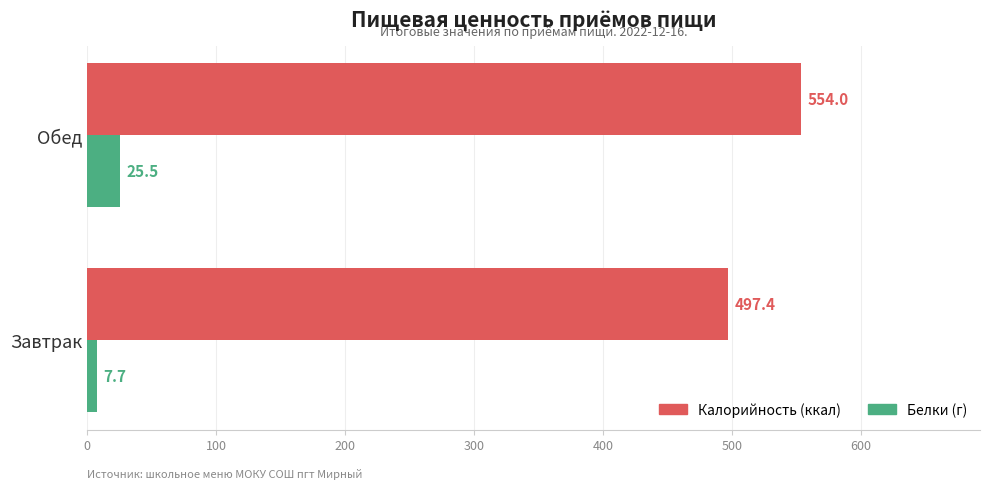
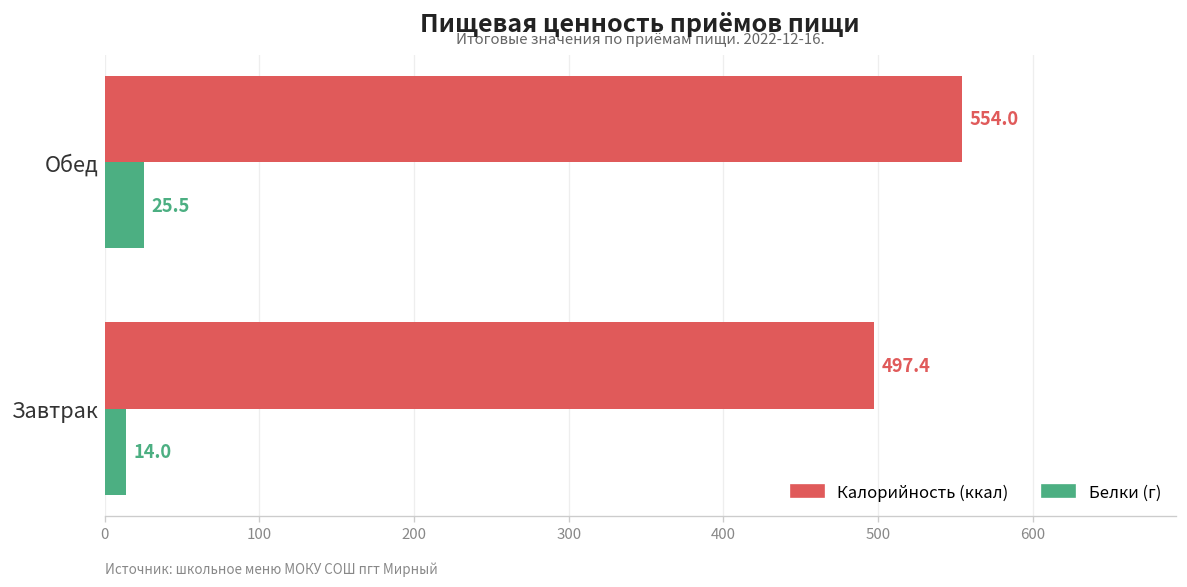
  {
    "Калорийность (ккал)": {
      "Обед": 554.0,
      "Завтрак": 497.4
    },
    "Белки (г)": {
      "Обед": 25.5,
-     "Завтрак": 7.7
+     "Завтрак": 14.0
    }
  }
